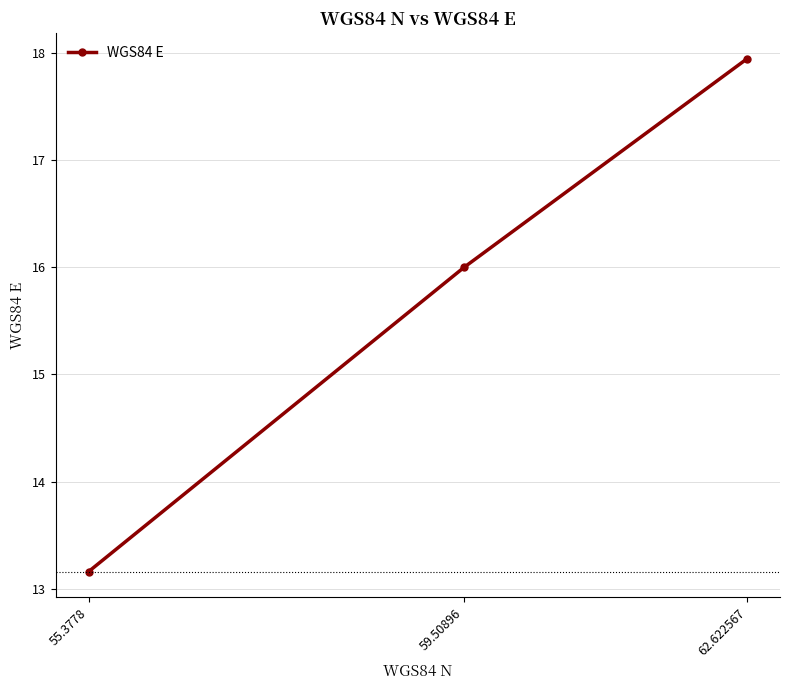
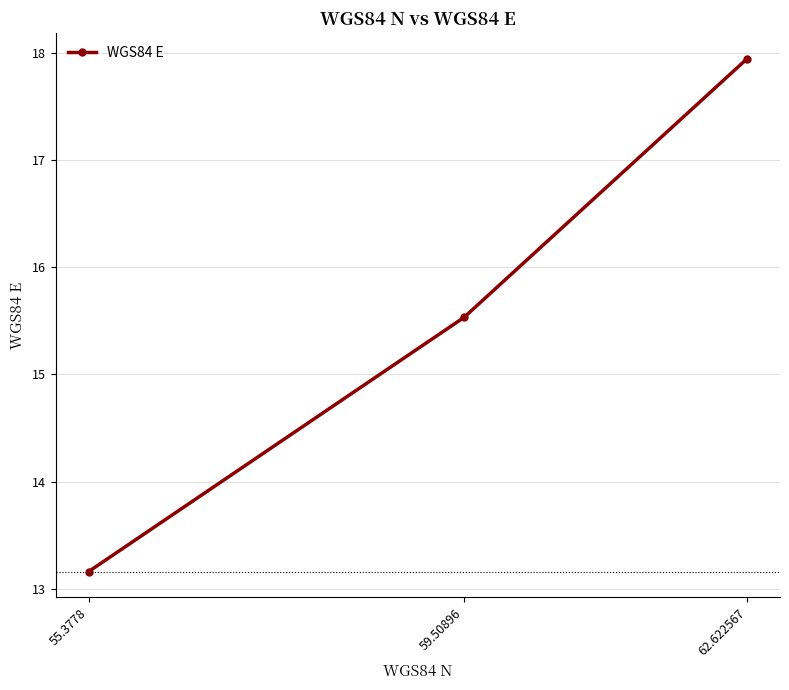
  {
    "55.3778": 13.16,
-   "59.50896": 16.00,
+   "59.50896": 15.53,
    "62.622567": 17.95
  }
